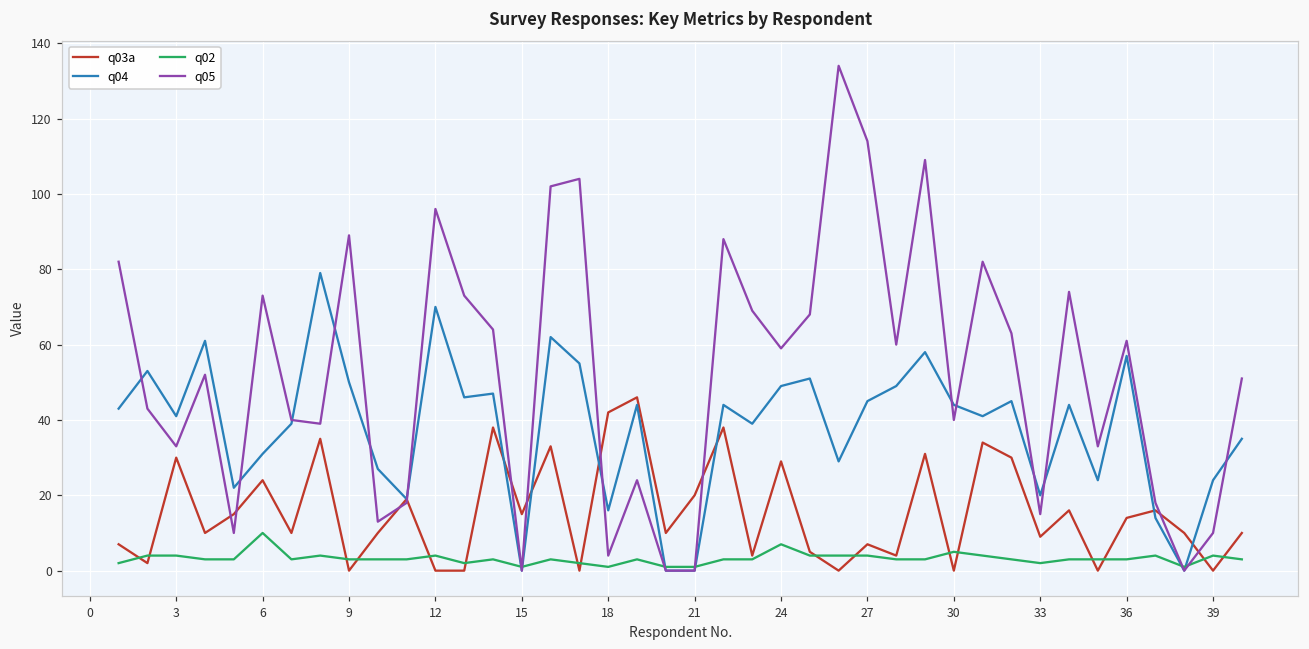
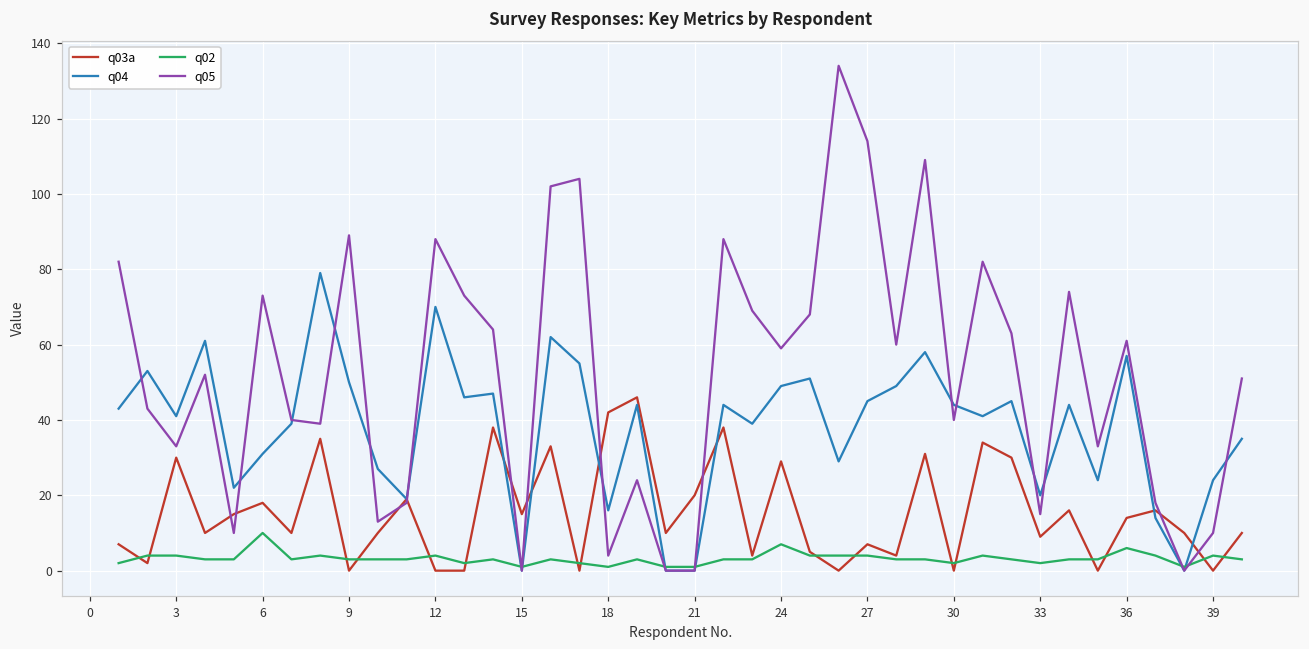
  {
    "q03a": {
      "3": 30,
-     "6": 24,
+     "6": 18,
      "9": 0,
      "12": 0,
      "15": 15,
      "18": 42,
      "21": 20,
      "24": 29,
      "27": 7,
      "30": 0,
      "33": 9,
      "36": 14,
      "39": 0
    },
    "q04": {
      "3": 41,
      "6": 31,
      "9": 50,
      "12": 70,
      "18": 16,
      "24": 49,
      "27": 45,
      "30": 44,
      "33": 20,
      "36": 57,
      "39": 24
    },
    "q02": {
      "3": 4,
      "6": 10,
      "9": 3,
      "12": 4,
      "15": 1,
      "18": 1,
      "21": 1,
      "24": 7,
      "27": 4,
-     "30": 5,
+     "30": 2,
      "33": 2,
-     "36": 3,
+     "36": 6,
      "39": 4
    },
    "q05": {
      "3": 33,
      "6": 73,
      "9": 89,
-     "12": 96,
+     "12": 88,
      "18": 4,
      "24": 59,
      "27": 114,
      "30": 40,
      "33": 15,
      "36": 61,
      "39": 10
    }
  }
